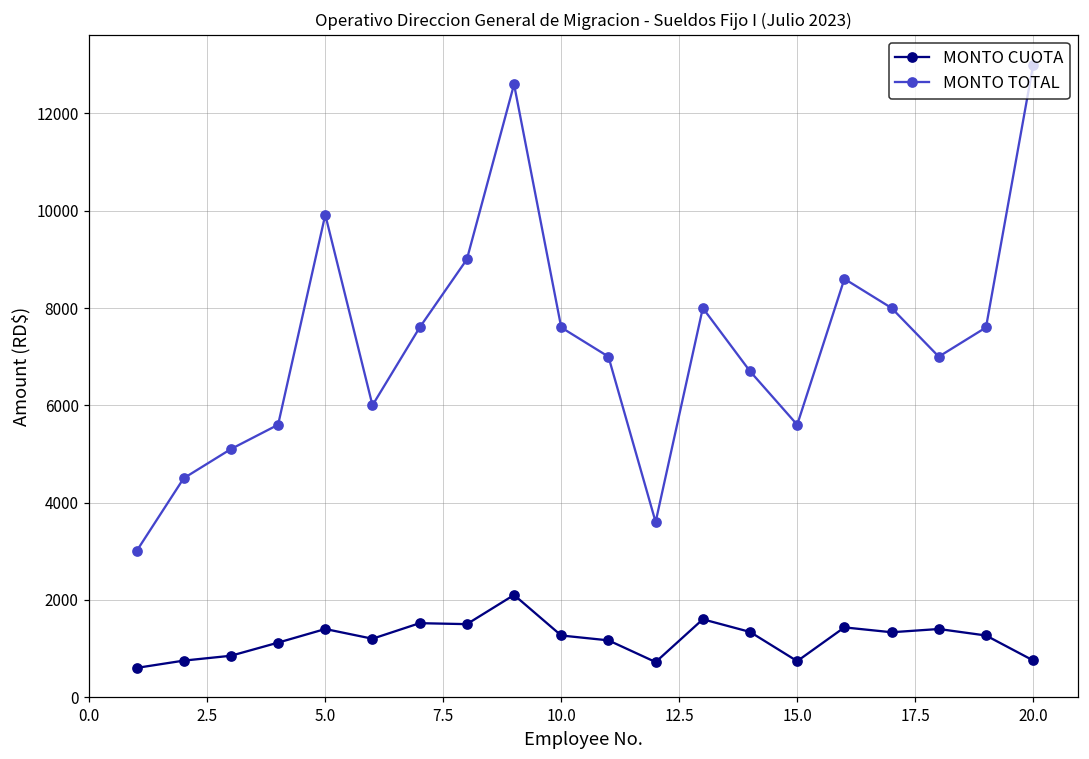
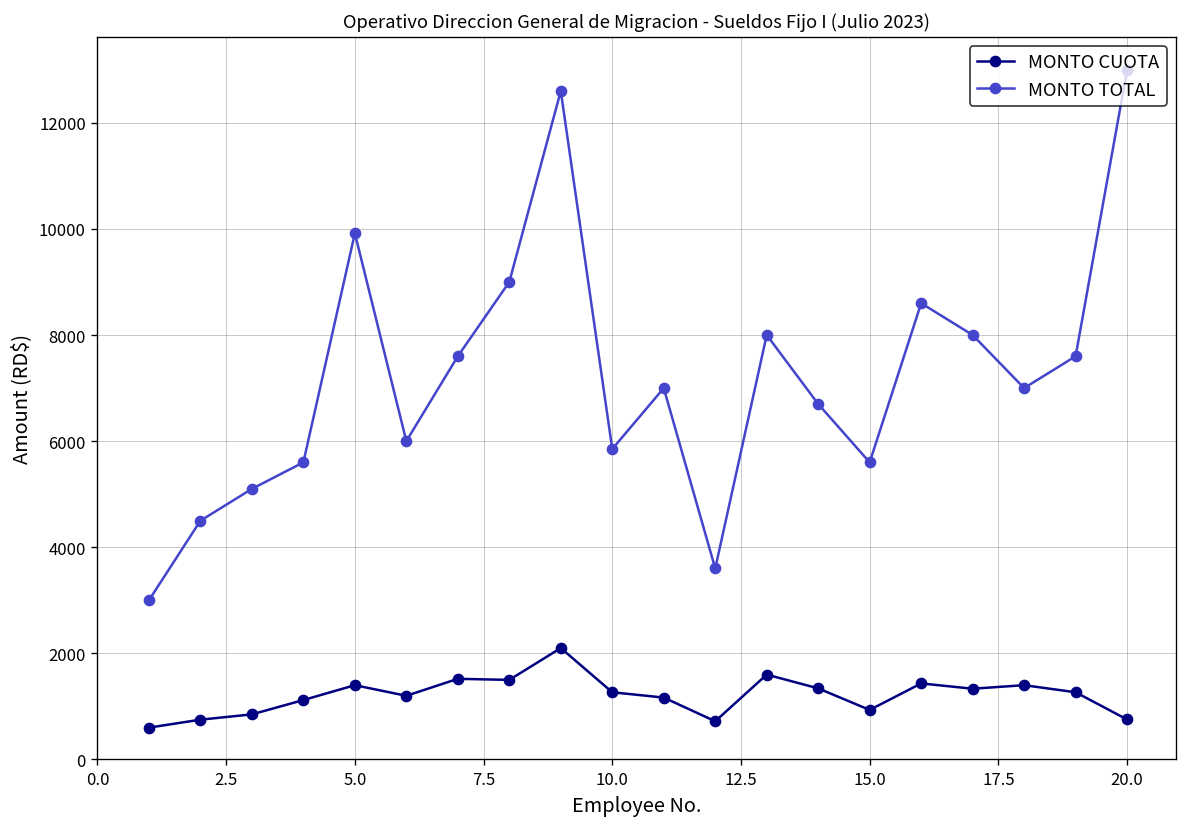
  {
    "MONTO CUOTA": {
      "5.0": 1400,
      "10.0": 1300,
-     "15.0": 700,
+     "15.0": 900,
      "20.0": 800
    },
    "MONTO TOTAL": {
      "5.0": 9900,
-     "10.0": 7600,
+     "10.0": 5900,
      "15.0": 5600
    }
  }
